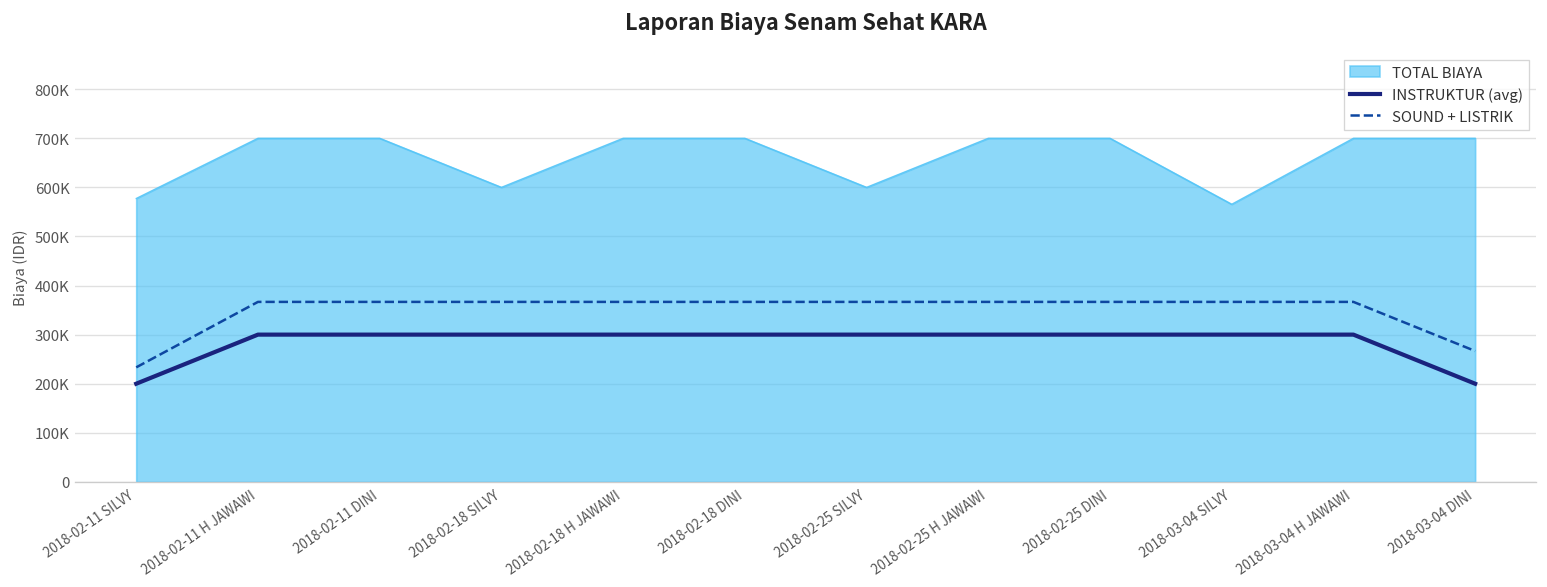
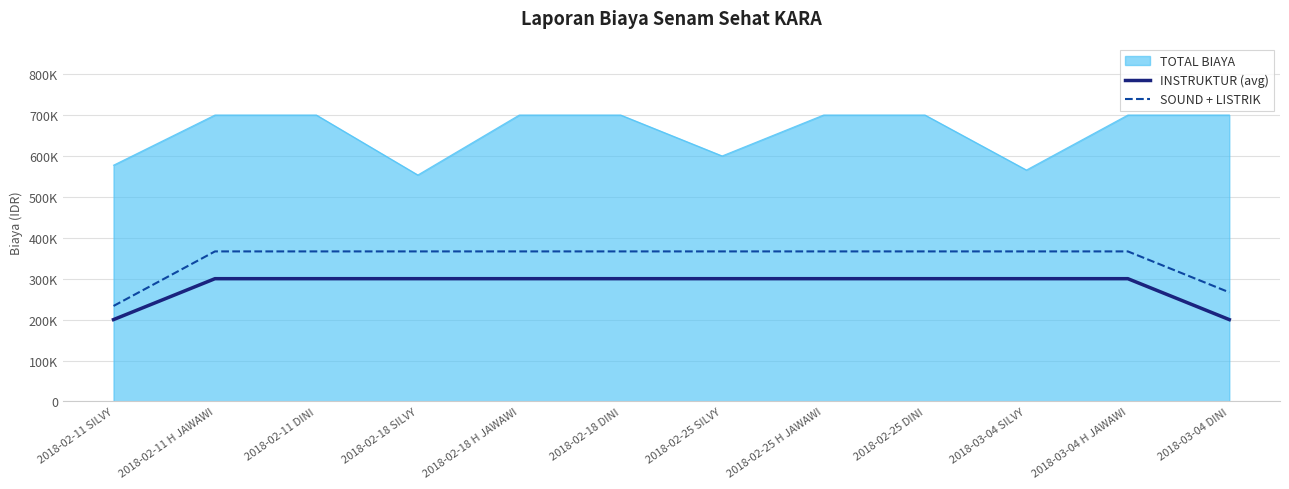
  {
    "TOTAL BIAYA": {
      "2018-02-11 SILVY": 580000,
      "2018-02-11 H JAWAWI": 700000,
      "2018-02-11 DINI": 700000,
-     "2018-02-18 SILVY": 600000,
+     "2018-02-18 SILVY": 550000,
      "2018-02-18 H JAWAWI": 700000,
      "2018-02-18 DINI": 700000,
      "2018-02-25 SILVY": 600000,
      "2018-02-25 H JAWAWI": 700000,
      "2018-02-25 DINI": 700000,
      "2018-03-04 SILVY": 570000,
      "2018-03-04 H JAWAWI": 700000,
      "2018-03-04 DINI": 700000
    }
  }
